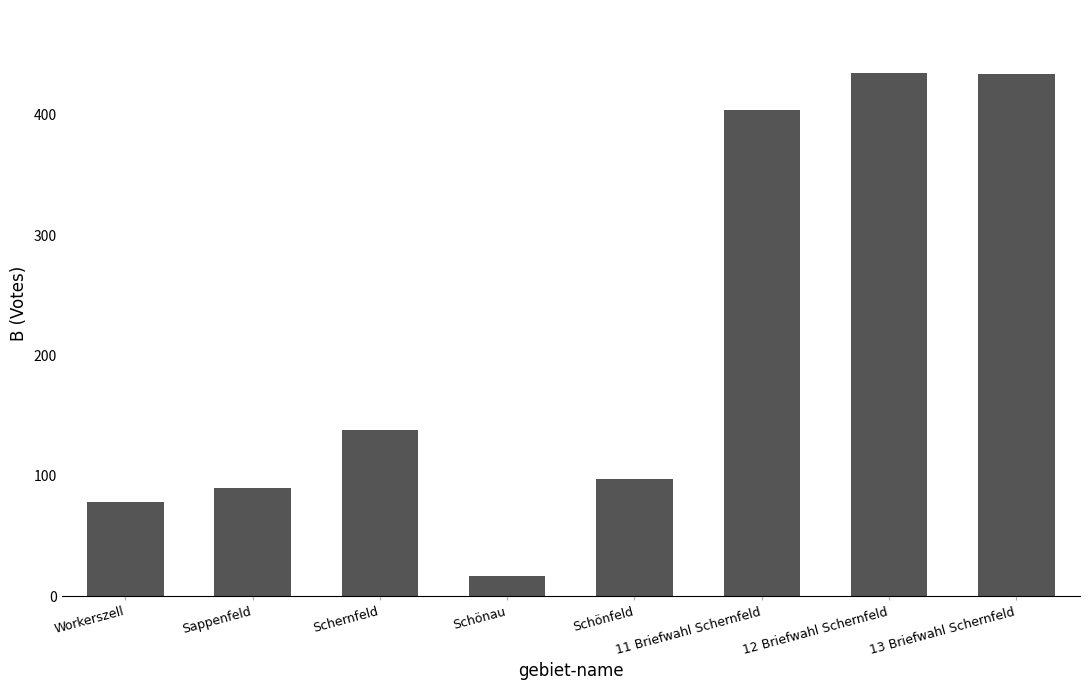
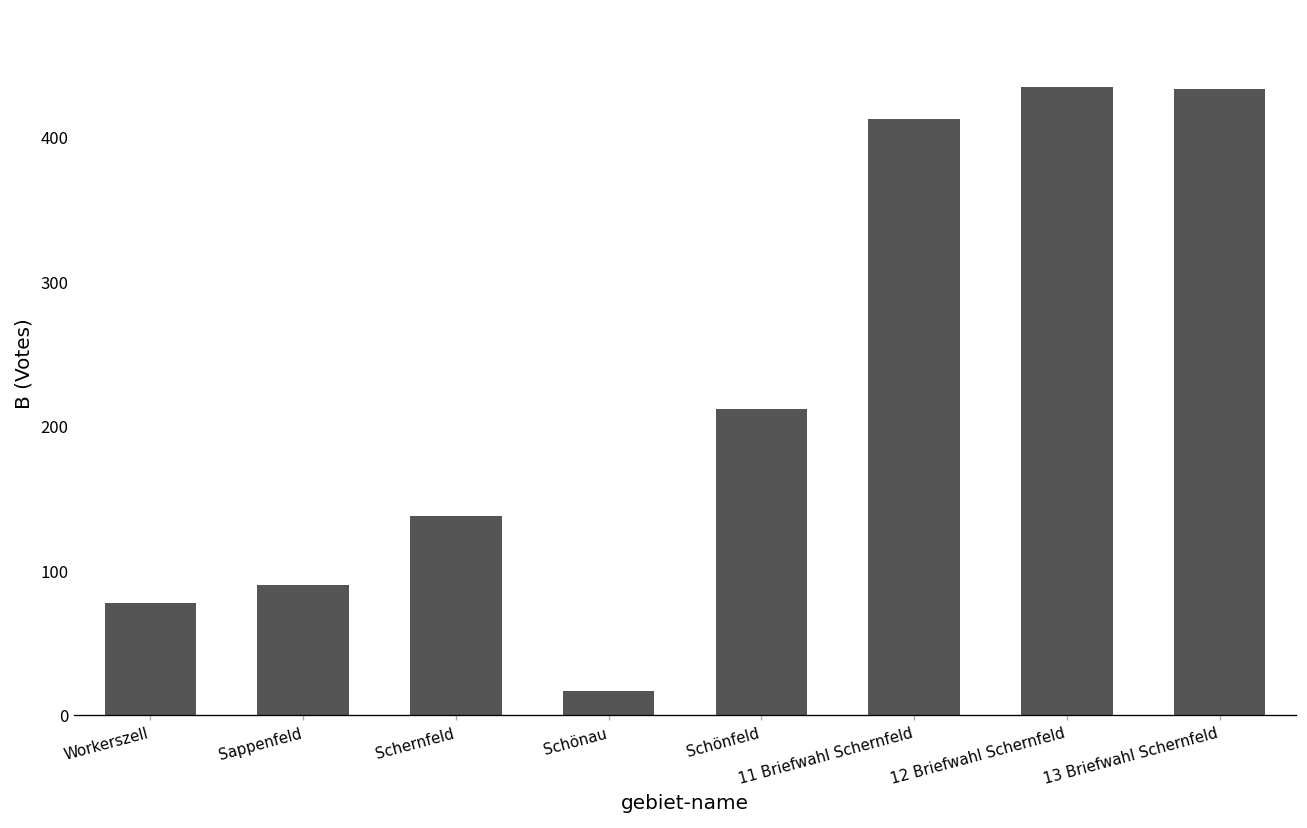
  {
    "Workerszell": 78,
    "Sappenfeld": 90,
    "Schernfeld": 138,
    "Schönau": 17,
-   "Schönfeld": 97,
-   "11 Briefwahl Schernfeld": 404,
+   "Schönfeld": 212,
+   "11 Briefwahl Schernfeld": 413,
    "12 Briefwahl Schernfeld": 435,
    "13 Briefwahl Schernfeld": 434
  }
